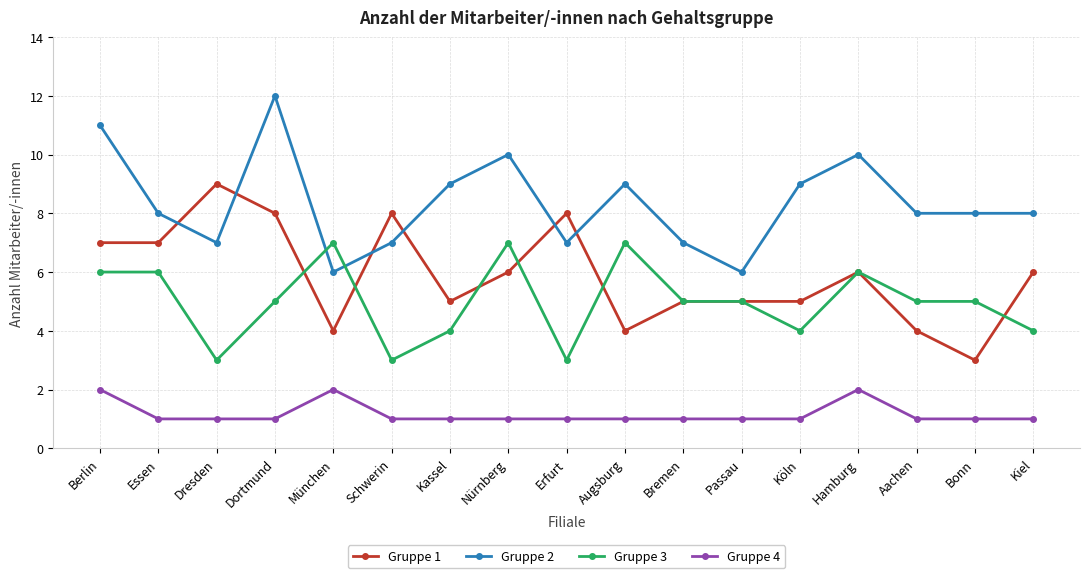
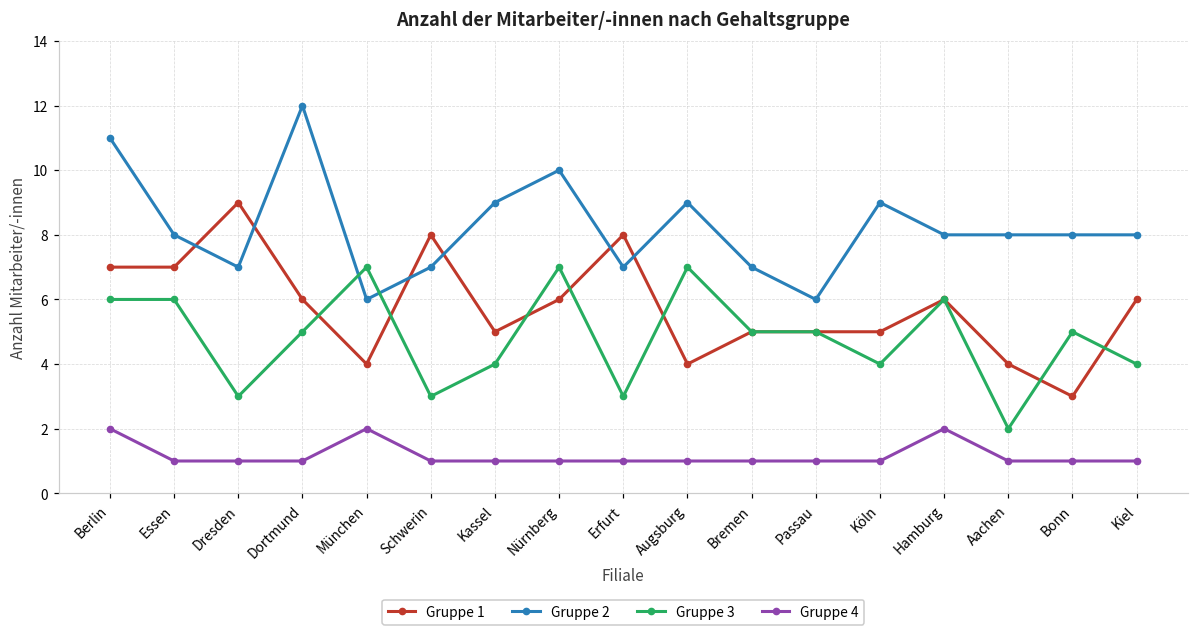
  {
    "Gruppe 1": {
      "Berlin": 7,
      "Essen": 7,
      "Dresden": 9,
-     "Dortmund": 8,
+     "Dortmund": 6,
      "München": 4,
      "Schwerin": 8,
      "Kassel": 5,
      "Nürnberg": 6,
      "Erfurt": 8,
      "Augsburg": 4,
      "Köln": 5,
      "Aachen": 4,
      "Bonn": 3,
      "Kiel": 6
    },
    "Gruppe 2": {
      "Berlin": 11,
      "Essen": 8,
      "Dresden": 7,
      "Dortmund": 12,
      "München": 6,
      "Schwerin": 7,
      "Kassel": 9,
      "Nürnberg": 10,
      "Erfurt": 7,
      "Augsburg": 9,
      "Bremen": 7,
      "Passau": 6,
      "Köln": 9,
-     "Hamburg": 10,
+     "Hamburg": 8,
      "Aachen": 8,
      "Bonn": 8,
      "Kiel": 8
    },
    "Gruppe 3": {
      "Berlin": 6,
      "Essen": 6,
      "Dresden": 3,
      "Dortmund": 5,
      "München": 7,
      "Schwerin": 3,
      "Kassel": 4,
      "Nürnberg": 7,
      "Erfurt": 3,
      "Augsburg": 7,
      "Köln": 4,
-     "Aachen": 5,
+     "Aachen": 2,
      "Bonn": 5,
      "Kiel": 4
    },
    "Gruppe 4": {
      "Berlin": 2,
      "Essen": 1,
      "Dresden": 1,
      "Dortmund": 1,
      "München": 2,
      "Schwerin": 1,
      "Kassel": 1,
      "Nürnberg": 1,
      "Erfurt": 1,
      "Augsburg": 1,
      "Bremen": 1,
      "Passau": 1,
      "Köln": 1,
      "Hamburg": 2,
      "Aachen": 1,
      "Bonn": 1,
      "Kiel": 1
    }
  }
